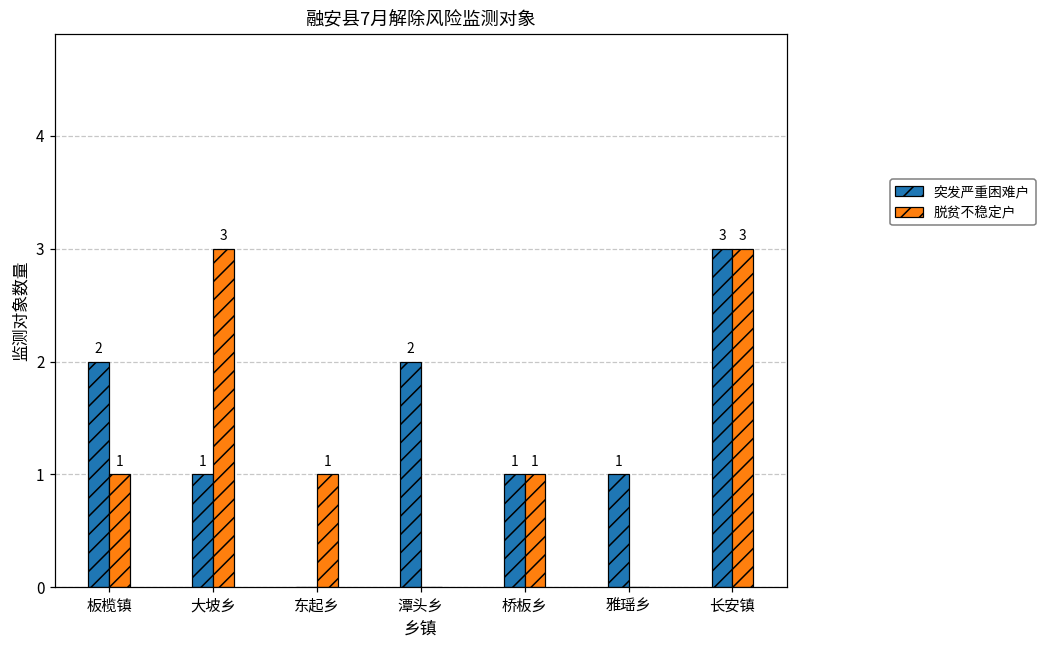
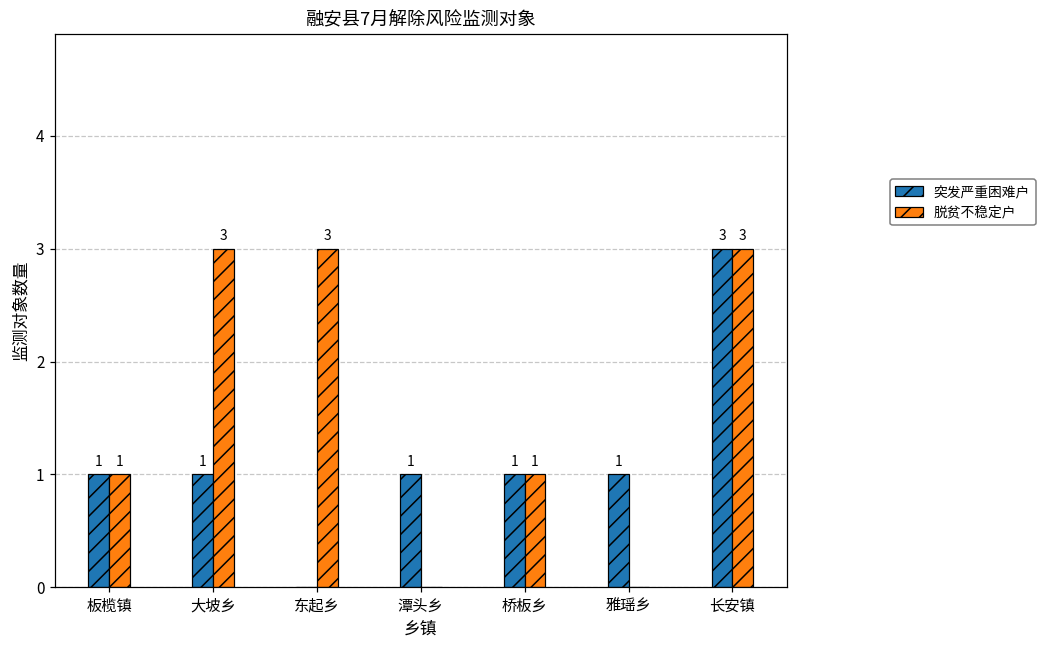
  {
    "突发严重困难户": {
-     "板榄镇": 2,
+     "板榄镇": 1,
      "大坡乡": 1,
-     "潭头乡": 2,
+     "潭头乡": 1,
      "桥板乡": 1,
      "雅瑶乡": 1,
      "长安镇": 3
    },
    "脱贫不稳定户": {
      "板榄镇": 1,
      "大坡乡": 3,
-     "东起乡": 1,
+     "东起乡": 3,
      "桥板乡": 1,
      "长安镇": 3
    }
  }
